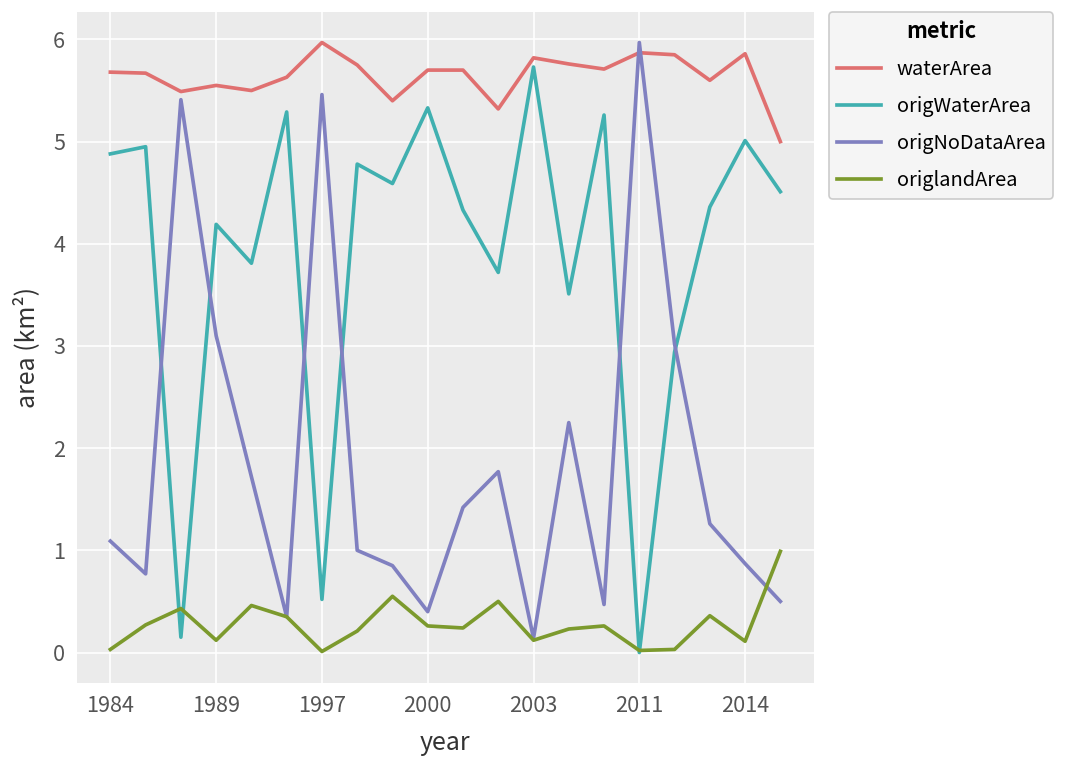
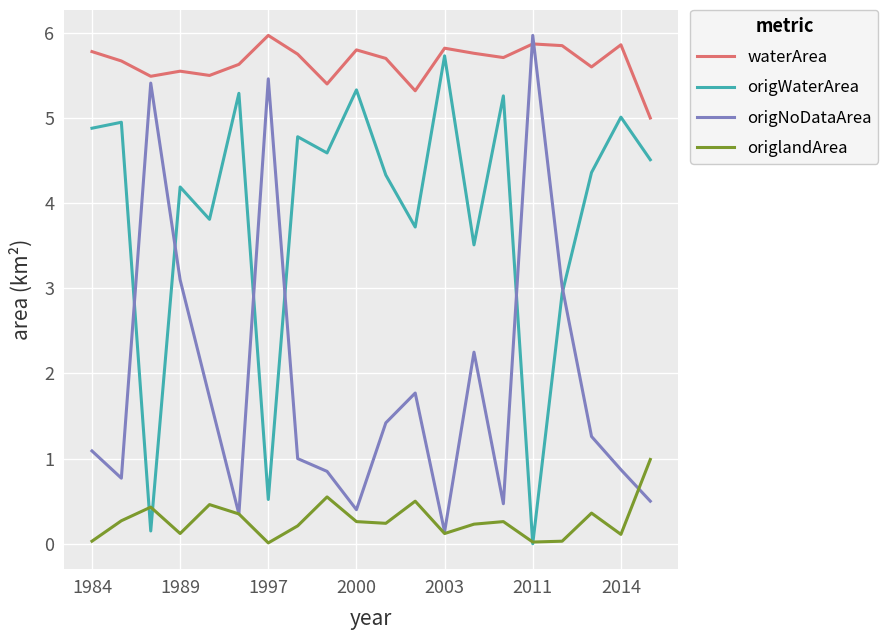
  {
    "waterArea": {
-     "1984": 5.7,
+     "1984": 5.8,
      "1989": 5.6,
      "1997": 6.0,
-     "2000": 5.7,
+     "2000": 5.8,
      "2003": 5.8,
      "2011": 5.9,
      "2014": 5.9
    },
    "origWaterArea": {
      "1984": 4.9,
      "1989": 4.2,
      "1997": 0.5,
      "2000": 5.3,
      "2003": 5.7,
      "2014": 5.0
    },
    "origNoDataArea": {
      "1984": 1.1,
      "1989": 3.1,
      "1997": 5.5,
      "2000": 0.4,
      "2011": 6.0,
      "2014": 0.9
    },
    "origlandArea": {
      "1984": 0.0,
      "1989": 0.1,
      "1997": 0.0,
      "2000": 0.3,
      "2014": 0.1
    }
  }
